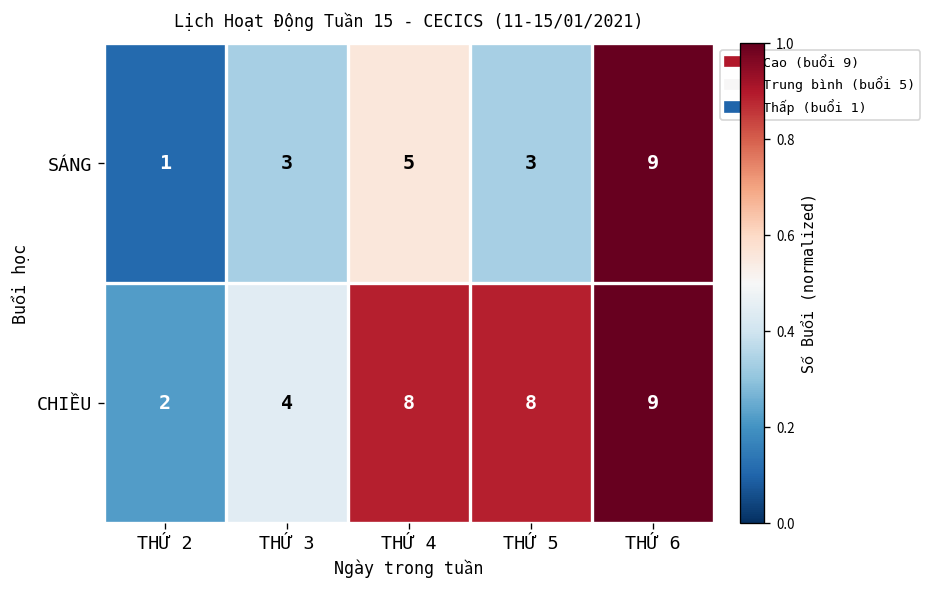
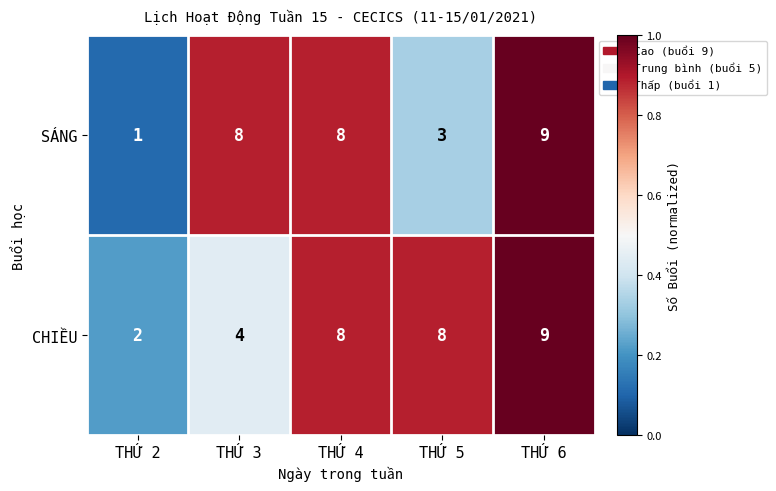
  {
    "SÁNG": {
-     "THỨ 3": 3,
-     "THỨ 4": 5
+     "THỨ 3": 8,
+     "THỨ 4": 8
    }
  }
